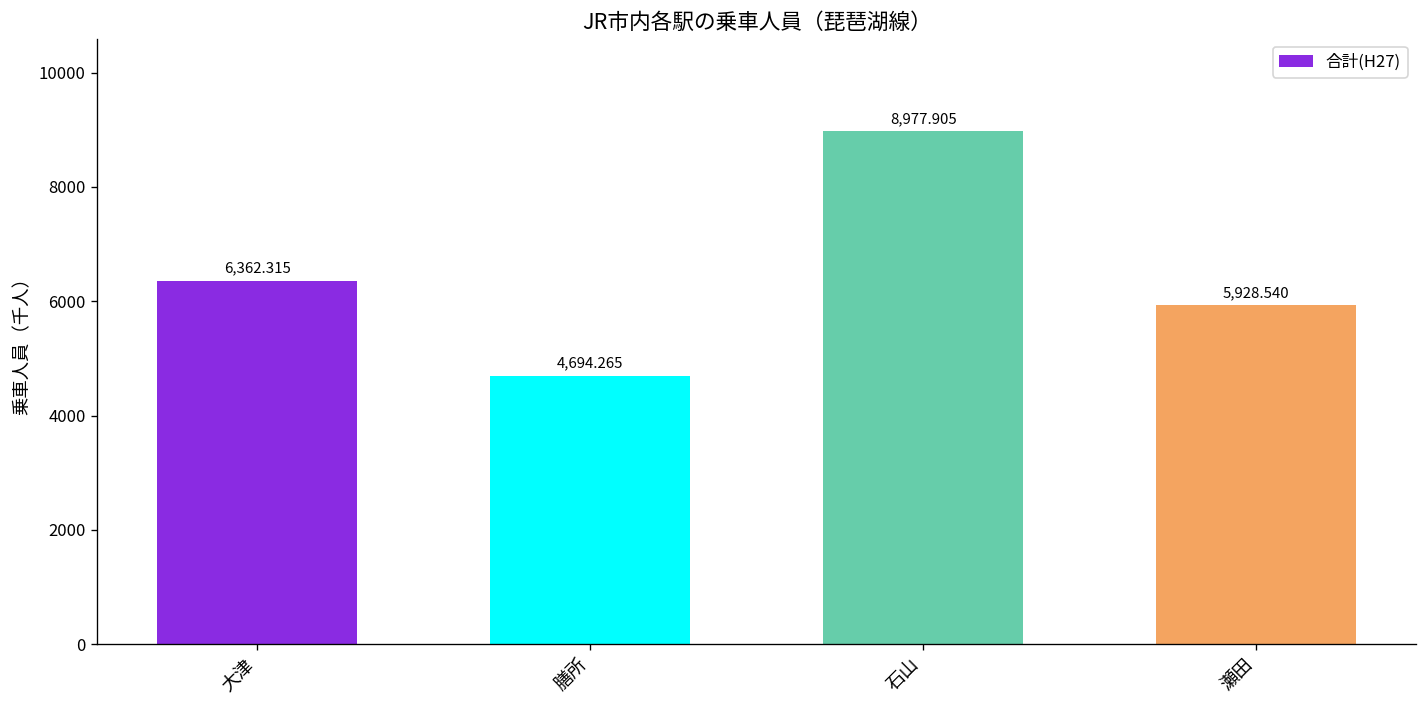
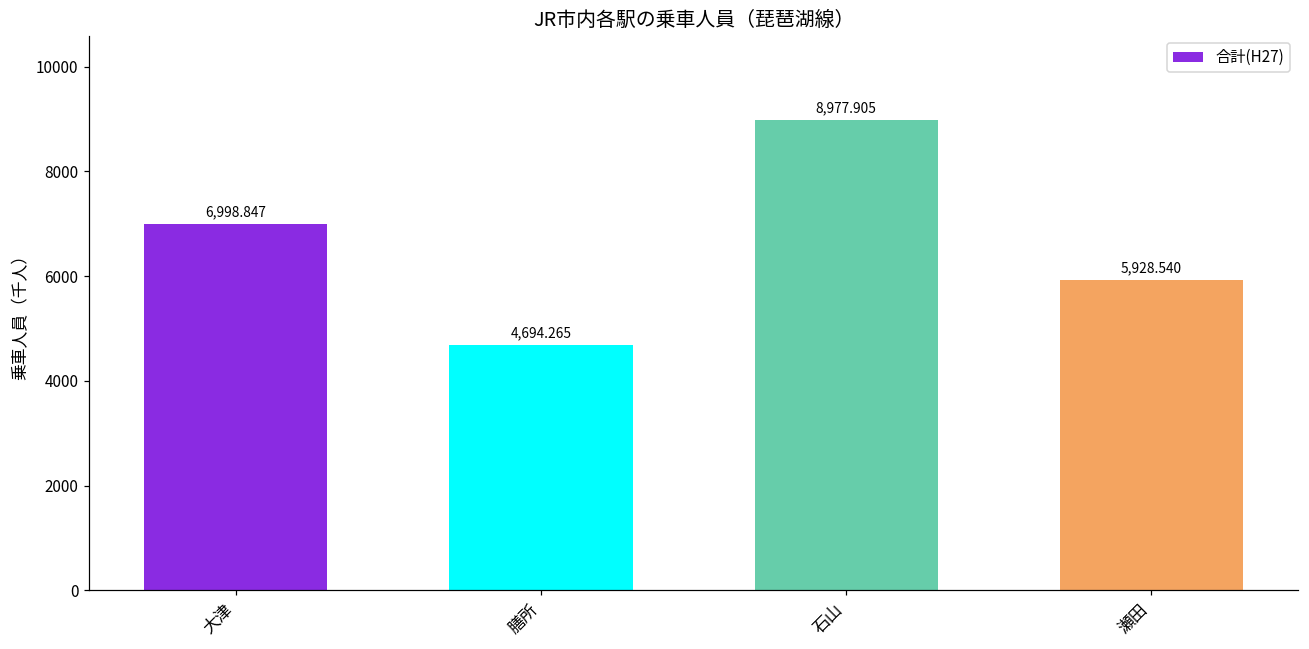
  {
-   "大津": "6,362.315",
+   "大津": "6,998.847",
    "膳所": "4,694.265",
    "石山": "8,977.905",
    "瀬田": "5,928.540"
  }
